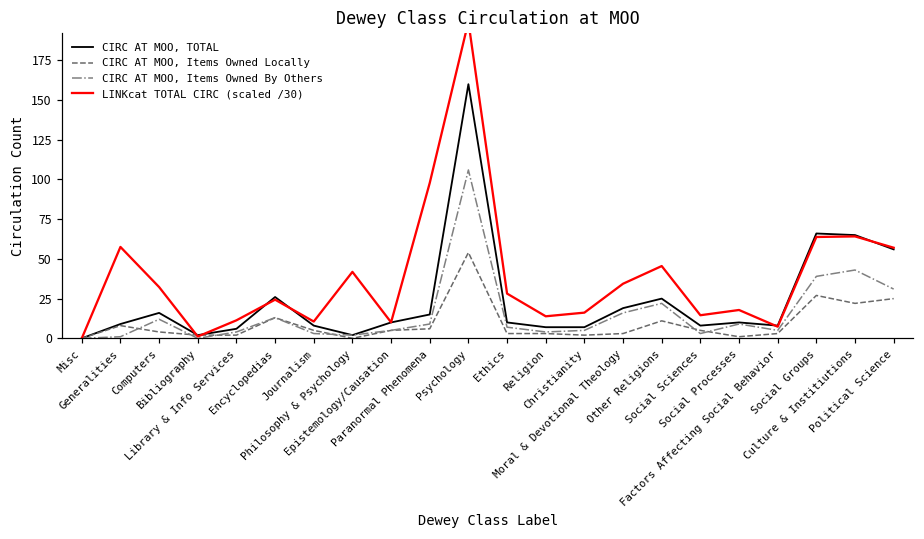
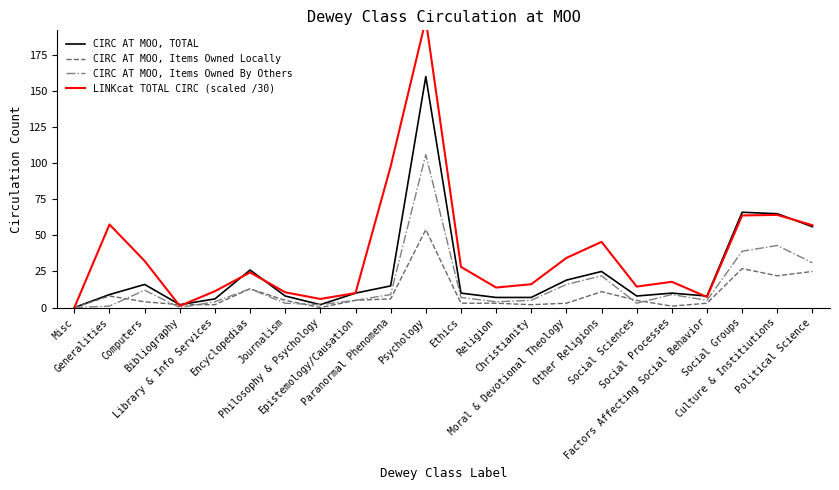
  {
    "CIRC AT MOO, TOTAL": {
      "Computers": 16,
      "Library & Info Services": 6,
      "Journalism": 8,
      "Paranormal Phenomena": 15,
      "Psychology": 160,
      "Ethics": 10,
      "Religion": 7,
      "Christianity": 7,
      "Moral & Devotional Theology": 19,
      "Other Religions": 25,
      "Social Sciences": 8,
      "Social Groups": 66
    },
    "LINKcat TOTAL CIRC (scaled /30)": {
      "Generalities": 58,
      "Computers": 32,
      "Library & Info Services": 11,
      "Journalism": 11,
-     "Philosophy & Psychology": 42,
+     "Philosophy & Psychology": 6,
      "Paranormal Phenomena": 98,
      "Ethics": 28,
      "Religion": 14,
      "Christianity": 16,
      "Moral & Devotional Theology": 34,
      "Other Religions": 46,
      "Social Sciences": 15,
      "Social Processes": 18,
      "Social Groups": 64
    }
  }
